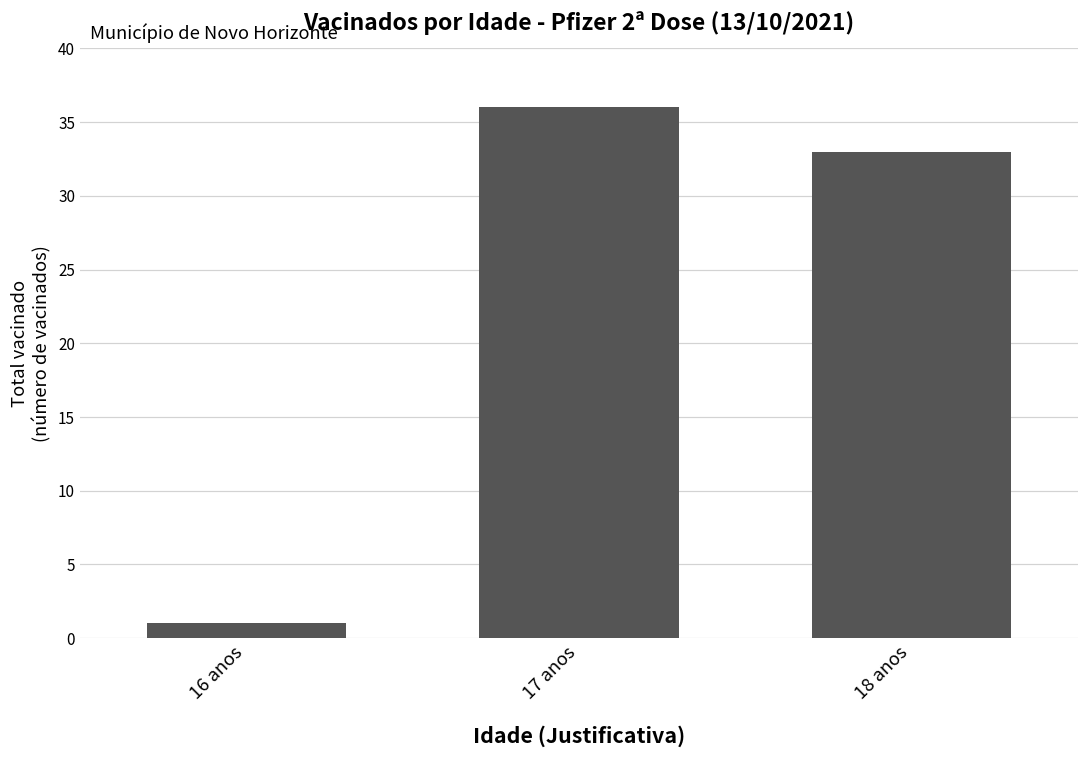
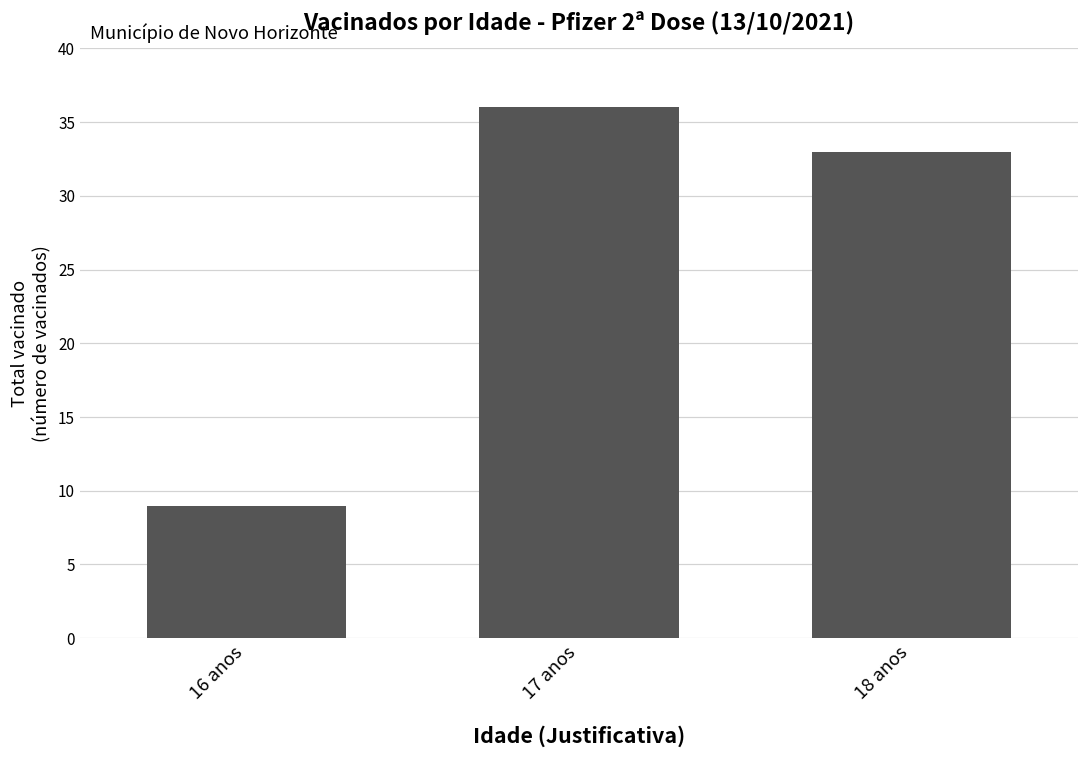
  {
-   "16 anos": 1,
+   "16 anos": 9,
    "17 anos": 36,
    "18 anos": 33
  }
